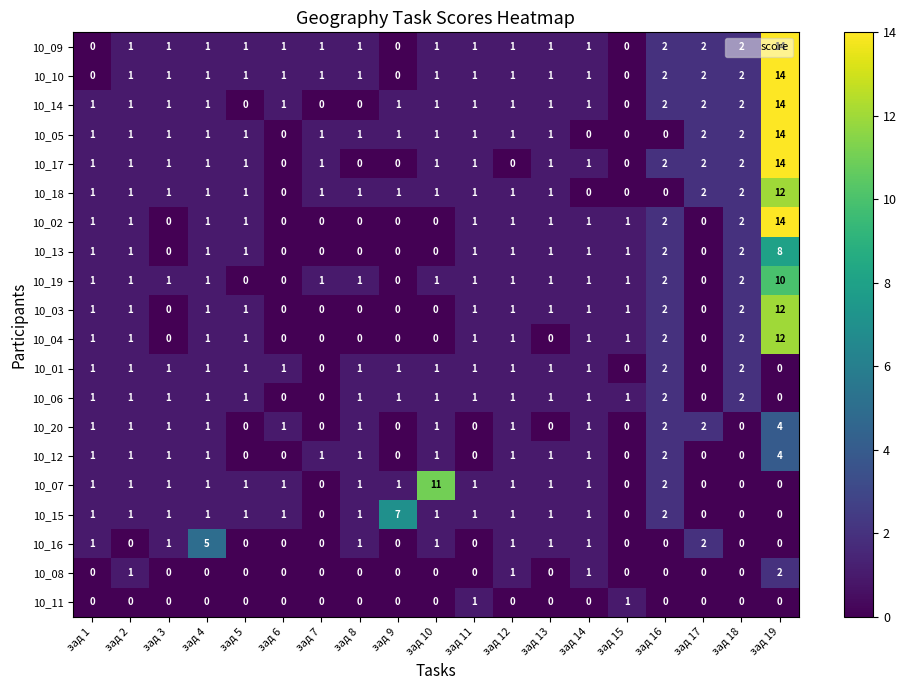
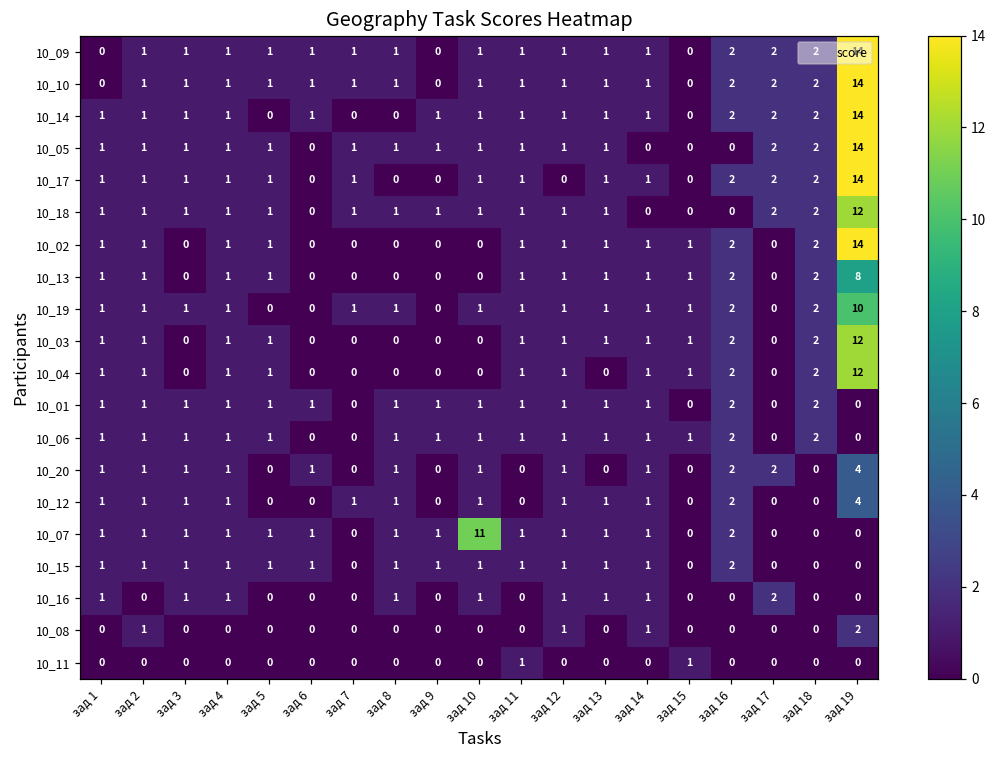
  {
    "10_15": {
      "зад 1": 1,
      "зад 2": 1,
      "зад 3": 1,
      "зад 4": 1,
      "зад 5": 1,
      "зад 6": 1,
      "зад 7": 0,
      "зад 8": 1,
-     "зад 9": 7,
+     "зад 9": 1,
      "зад 10": 1,
      "зад 11": 1,
      "зад 12": 1,
      "зад 13": 1,
      "зад 14": 1,
      "зад 15": 0,
      "зад 16": 2,
      "зад 17": 0,
      "зад 18": 0,
      "зад 19": 0
    },
    "10_16": {
      "зад 1": 1,
      "зад 2": 0,
      "зад 3": 1,
-     "зад 4": 5,
+     "зад 4": 1,
      "зад 5": 0,
      "зад 6": 0,
      "зад 7": 0,
      "зад 8": 1,
      "зад 9": 0,
      "зад 10": 1,
      "зад 11": 0,
      "зад 12": 1,
      "зад 13": 1,
      "зад 14": 1,
      "зад 15": 0,
      "зад 16": 0,
      "зад 17": 2,
      "зад 18": 0,
      "зад 19": 0
    }
  }
